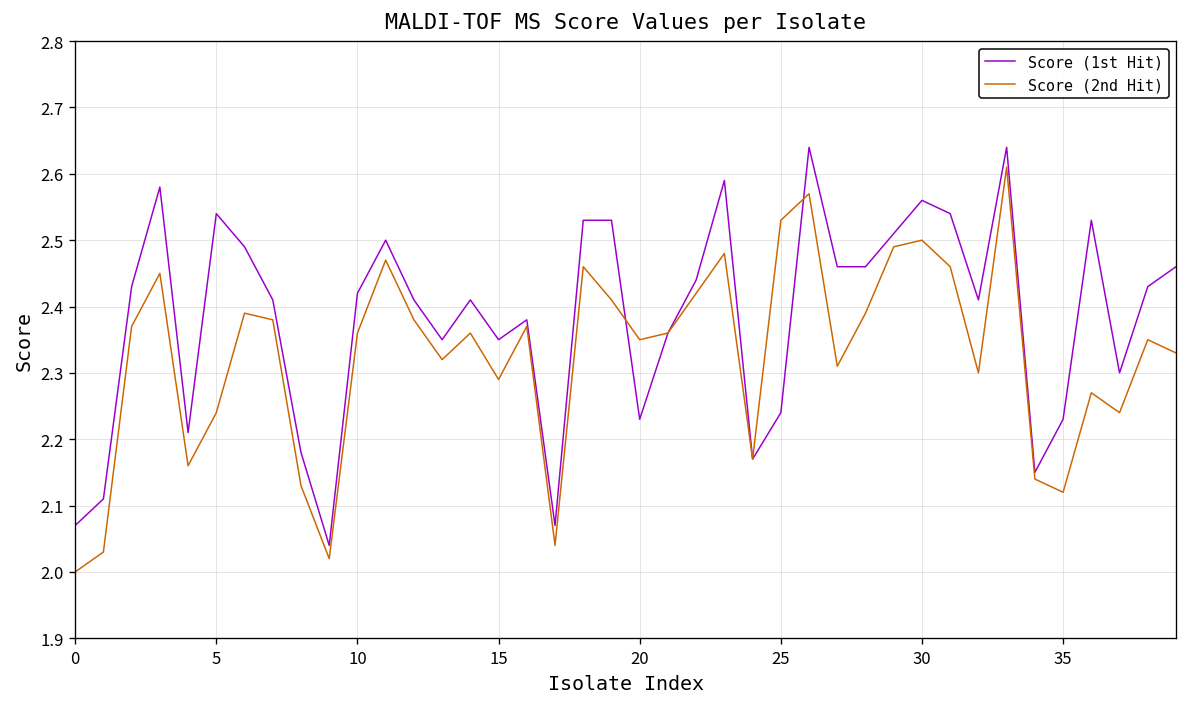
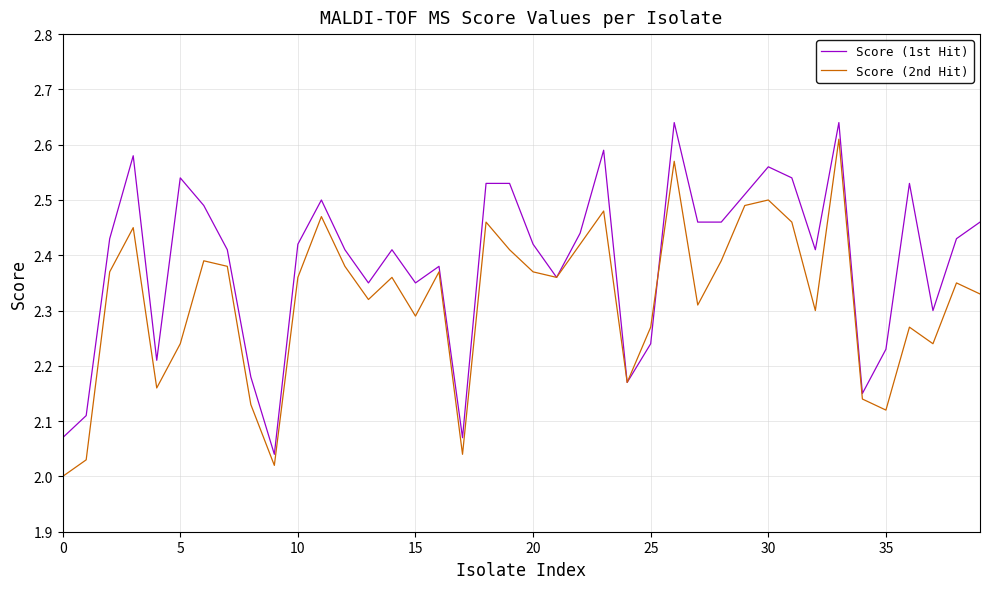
  {
    "Score (1st Hit)": {
      "0": 2.07,
      "5": 2.54,
      "10": 2.42,
      "15": 2.35,
-     "20": 2.23,
+     "20": 2.42,
      "25": 2.24,
      "30": 2.56,
      "35": 2.23
    },
    "Score (2nd Hit)": {
      "0": 2.00,
      "5": 2.24,
      "10": 2.36,
      "15": 2.29,
-     "20": 2.35,
-     "25": 2.53,
+     "20": 2.37,
+     "25": 2.27,
      "30": 2.50,
      "35": 2.12
    }
  }
